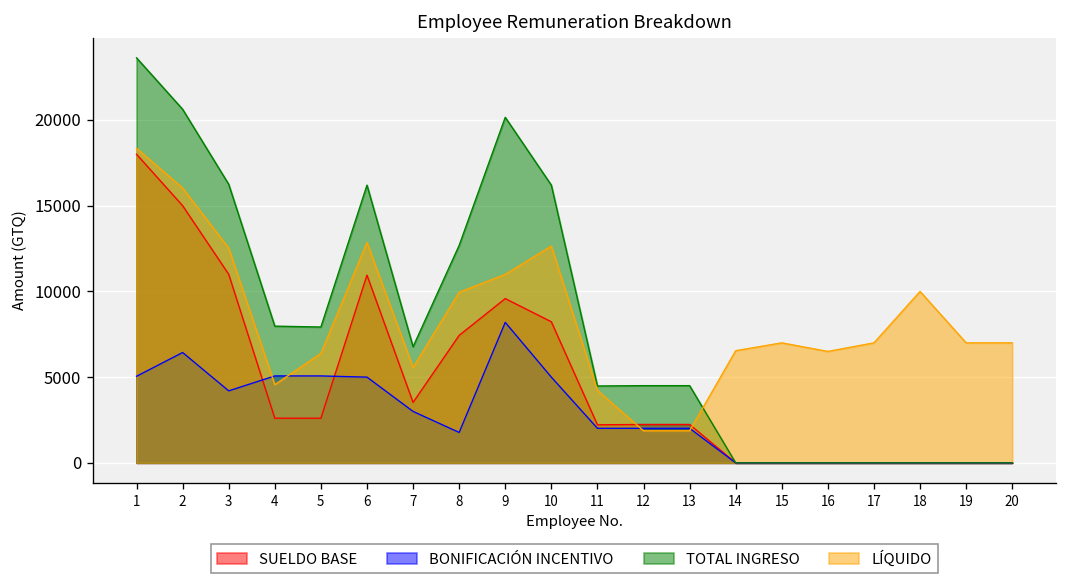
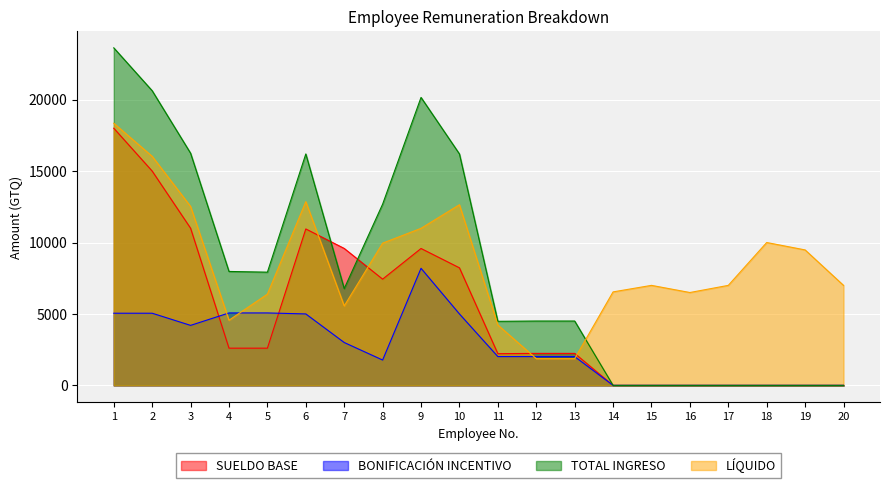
  {
    "SUELDO BASE": {
      "1": 18000,
      "2": 15000,
      "3": 11000,
      "4": 2600,
      "5": 2600,
      "6": 10900,
-     "7": 3500,
+     "7": 9600,
      "8": 7400,
      "9": 9600,
      "10": 8200,
      "11": 2200,
      "12": 2200,
      "13": 2200
    },
    "BONIFICACIÓN INCENTIVO": {
      "1": 5100,
-     "2": 6400,
+     "2": 5100,
      "3": 4200,
      "4": 5100,
      "5": 5100,
      "6": 5000,
      "7": 3000,
      "8": 1800,
      "9": 8200,
      "10": 5000,
      "11": 2000
    },
    "TOTAL INGRESO": {
      "1": 23600,
      "2": 20600,
      "3": 16300,
      "4": 8000,
      "5": 7900,
      "6": 16200,
      "7": 6800,
      "8": 12700,
      "9": 20200,
      "10": 16200,
      "11": 4500,
      "12": 4500,
      "13": 4500
    },
    "LÍQUIDO": {
      "1": 18300,
      "2": 16000,
      "3": 12500,
      "4": 4600,
      "5": 6400,
      "6": 12900,
      "7": 5600,
      "8": 10000,
      "9": 11000,
      "10": 12600,
      "11": 4200,
      "14": 6500,
      "15": 7000,
      "16": 6500,
      "17": 7000,
      "18": 10000,
-     "19": 7000,
+     "19": 9500,
      "20": 7000
    }
  }
